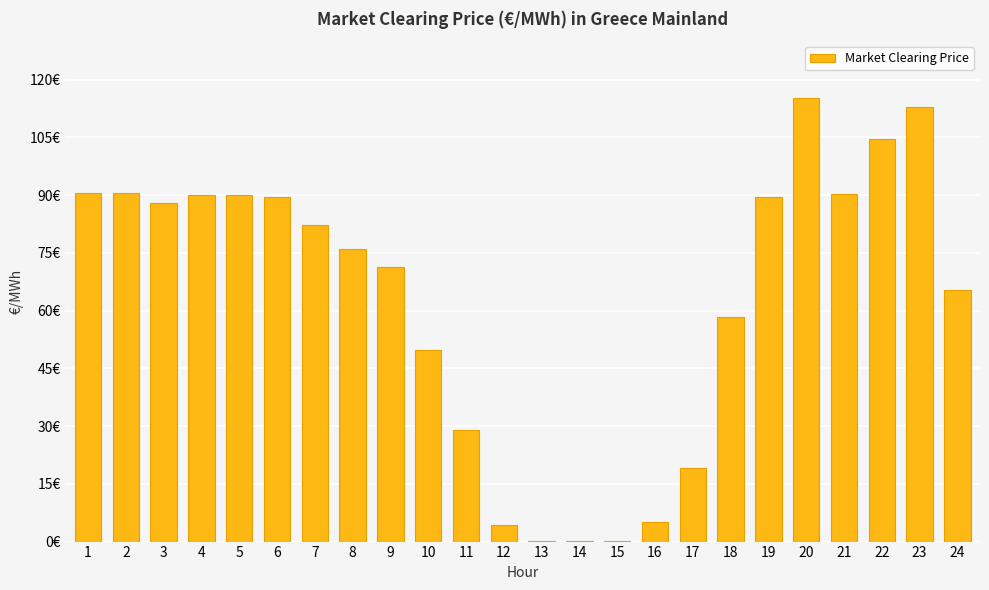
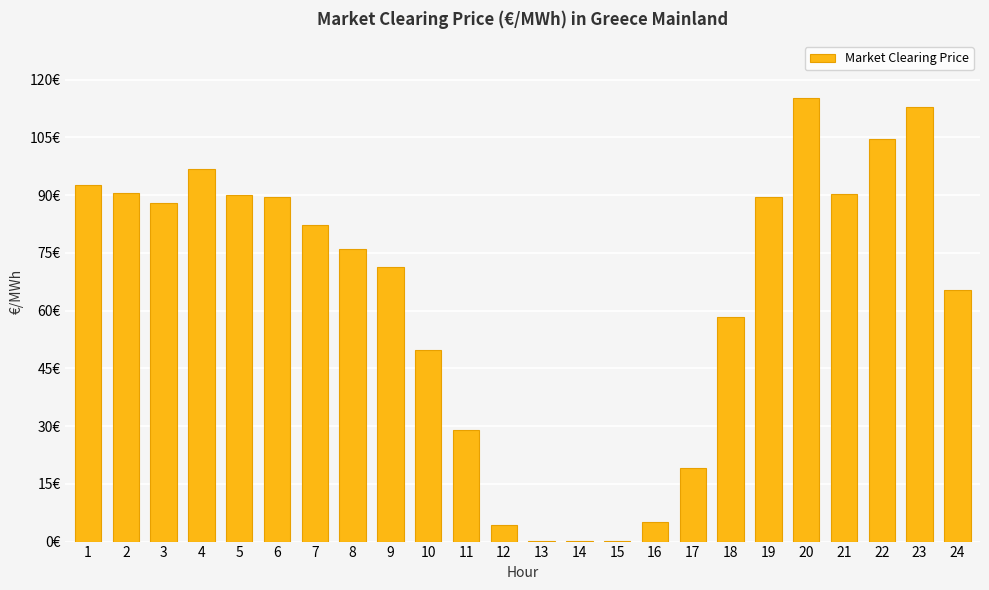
  {
-   "1": "90€",
+   "1": "93€",
    "2": "90€",
    "3": "88€",
-   "4": "90€",
+   "4": "97€",
    "5": "90€",
    "6": "89€",
    "7": "82€",
    "8": "76€",
    "9": "71€",
    "10": "50€",
    "11": "29€",
    "12": "4€",
    "16": "5€",
    "17": "19€",
    "18": "58€",
    "19": "90€",
    "20": "115€",
    "21": "90€",
    "22": "105€",
    "23": "113€",
    "24": "65€"
  }
